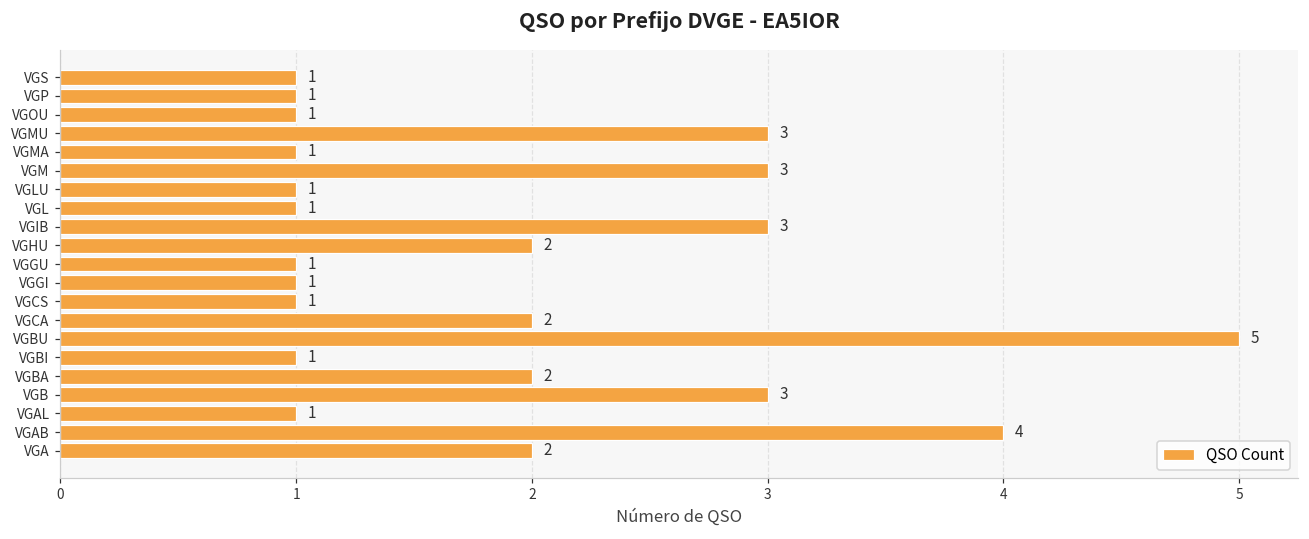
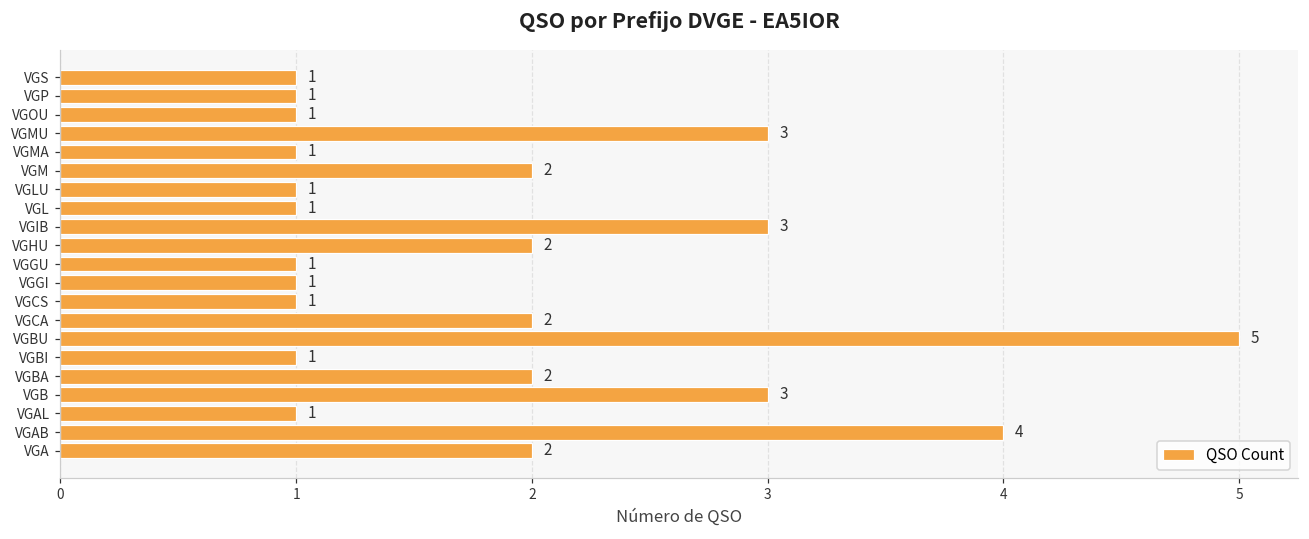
  {
    "VGS": 1,
    "VGP": 1,
    "VGOU": 1,
    "VGMU": 3,
    "VGMA": 1,
-   "VGM": 3,
+   "VGM": 2,
    "VGLU": 1,
    "VGL": 1,
    "VGIB": 3,
    "VGHU": 2,
    "VGGU": 1,
    "VGGI": 1,
    "VGCS": 1,
    "VGCA": 2,
    "VGBU": 5,
    "VGBI": 1,
    "VGBA": 2,
    "VGB": 3,
    "VGAL": 1,
    "VGAB": 4,
    "VGA": 2
  }
